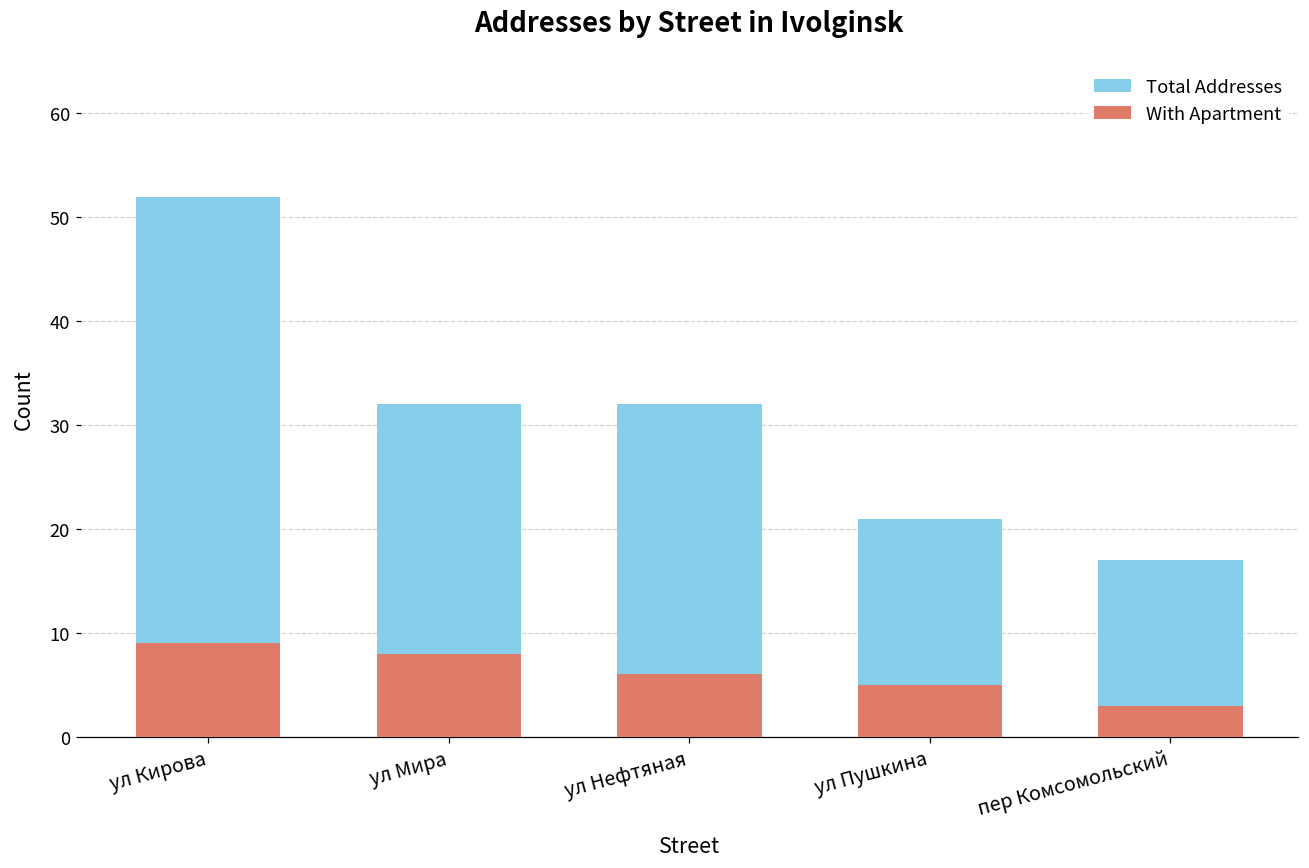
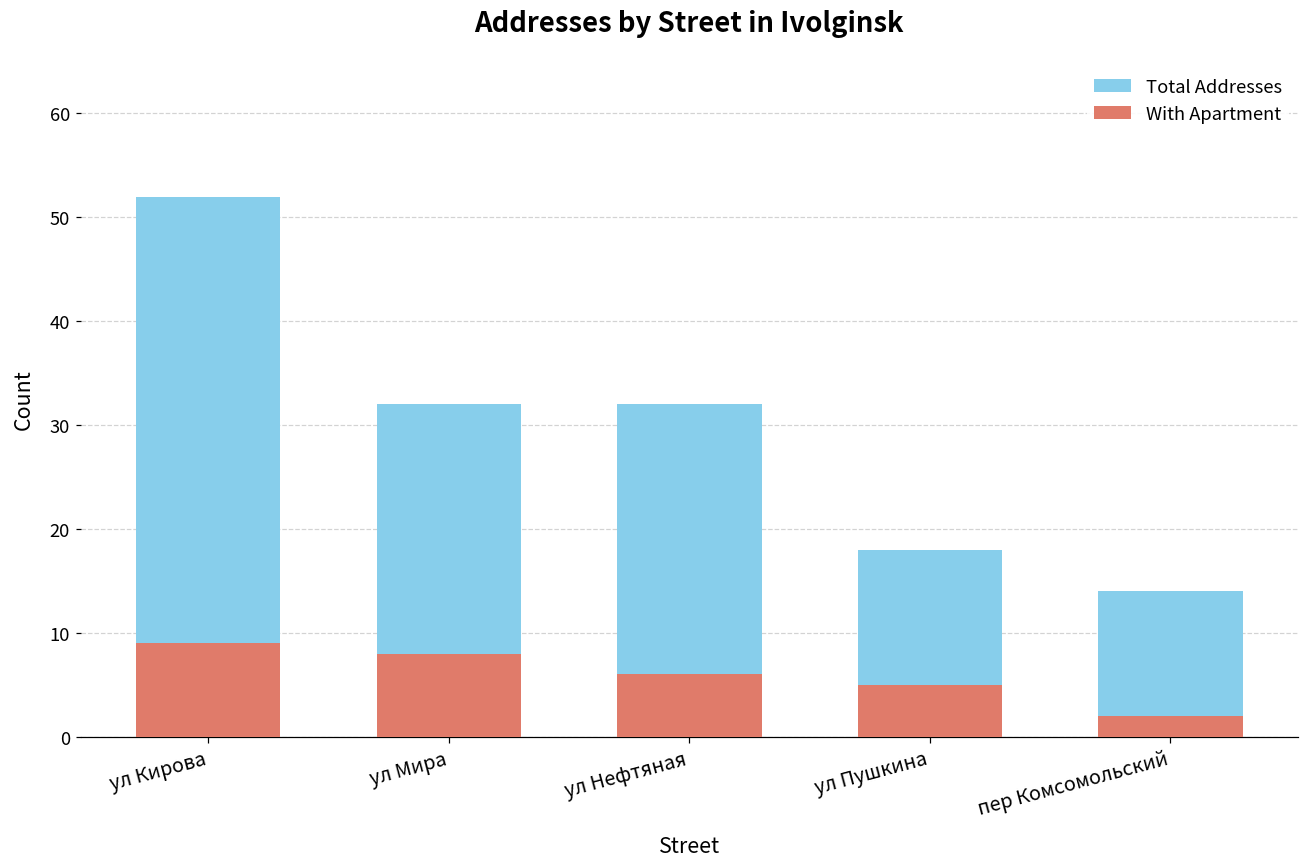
  {
    "Total Addresses": {
      "ул Кирова": 52,
      "ул Мира": 32,
      "ул Нефтяная": 32,
-     "ул Пушкина": 21,
-     "пер Комсомольский": 17
+     "ул Пушкина": 18,
+     "пер Комсомольский": 14
    },
    "With Apartment": {
-     "пер Комсомольский": 3
+     "пер Комсомольский": 2
    }
  }
